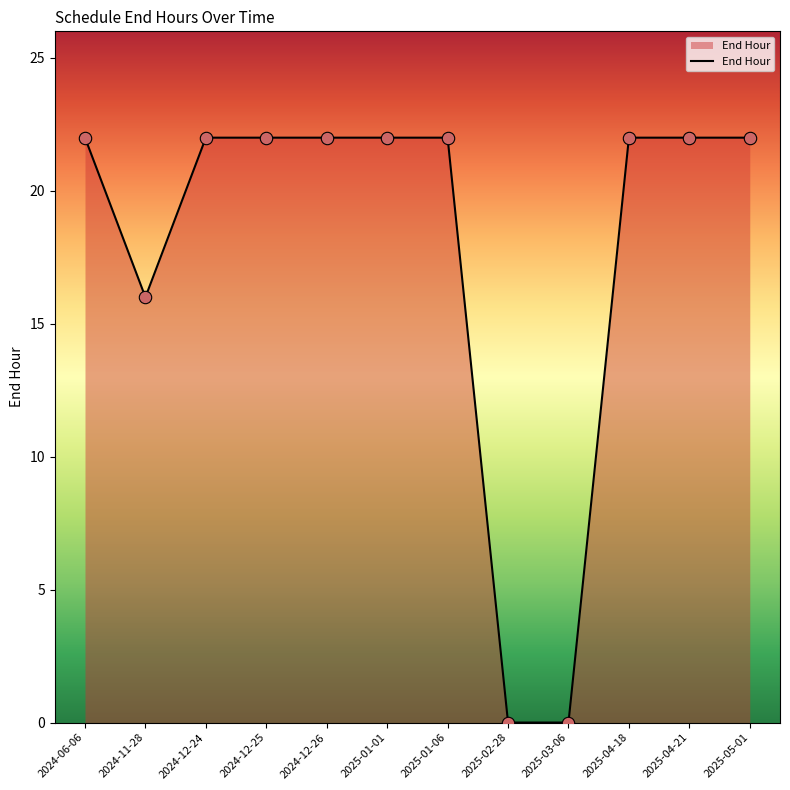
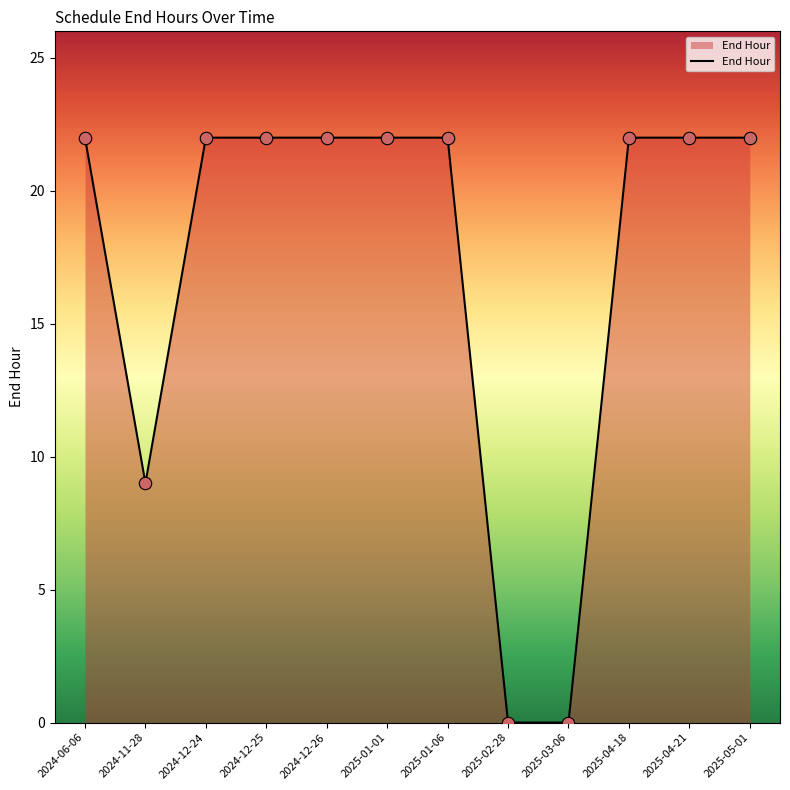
  {
    "2024-06-06": 22,
-   "2024-11-28": 16,
+   "2024-11-28": 9,
    "2024-12-24": 22,
    "2024-12-25": 22,
    "2024-12-26": 22,
    "2025-01-01": 22,
    "2025-01-06": 22,
    "2025-02-28": 0,
    "2025-03-06": 0,
    "2025-04-18": 22,
    "2025-04-21": 22,
    "2025-05-01": 22
  }
